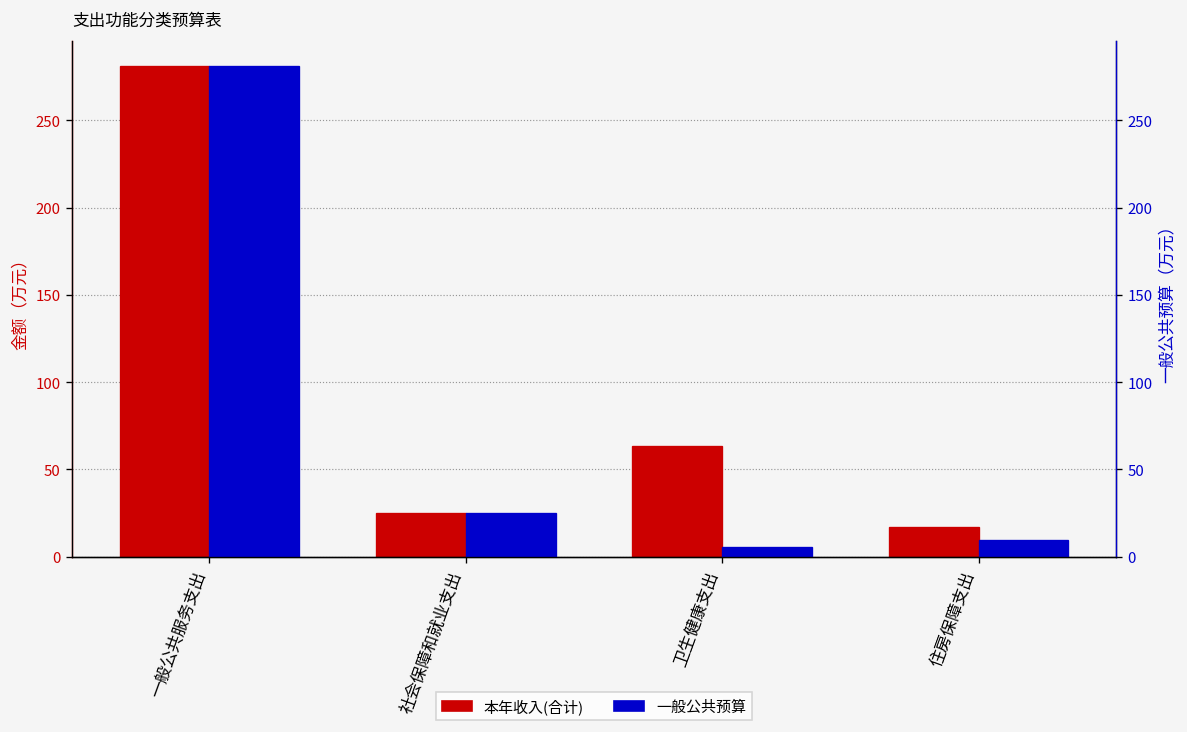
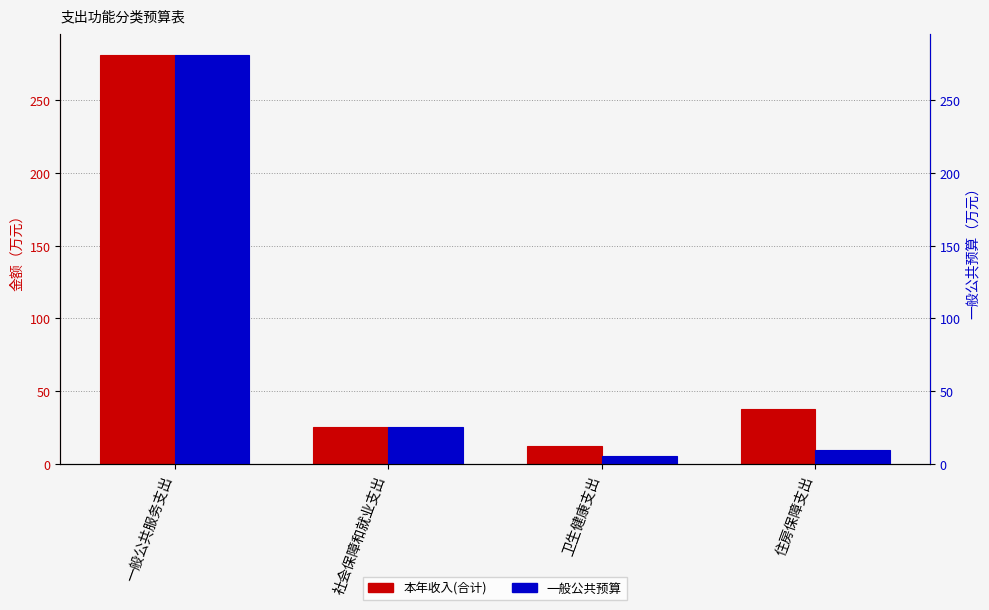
  {
    "本年收入(合计)": {
      "一般公共服务支出": 281,
      "社会保障和就业支出": 25,
-     "卫生健康支出": 63,
-     "住房保障支出": 17
+     "卫生健康支出": 12,
+     "住房保障支出": 38
    },
    "一般公共预算": {
      "一般公共服务支出": 281,
      "社会保障和就业支出": 25,
      "卫生健康支出": 6,
      "住房保障支出": 10
    }
  }
